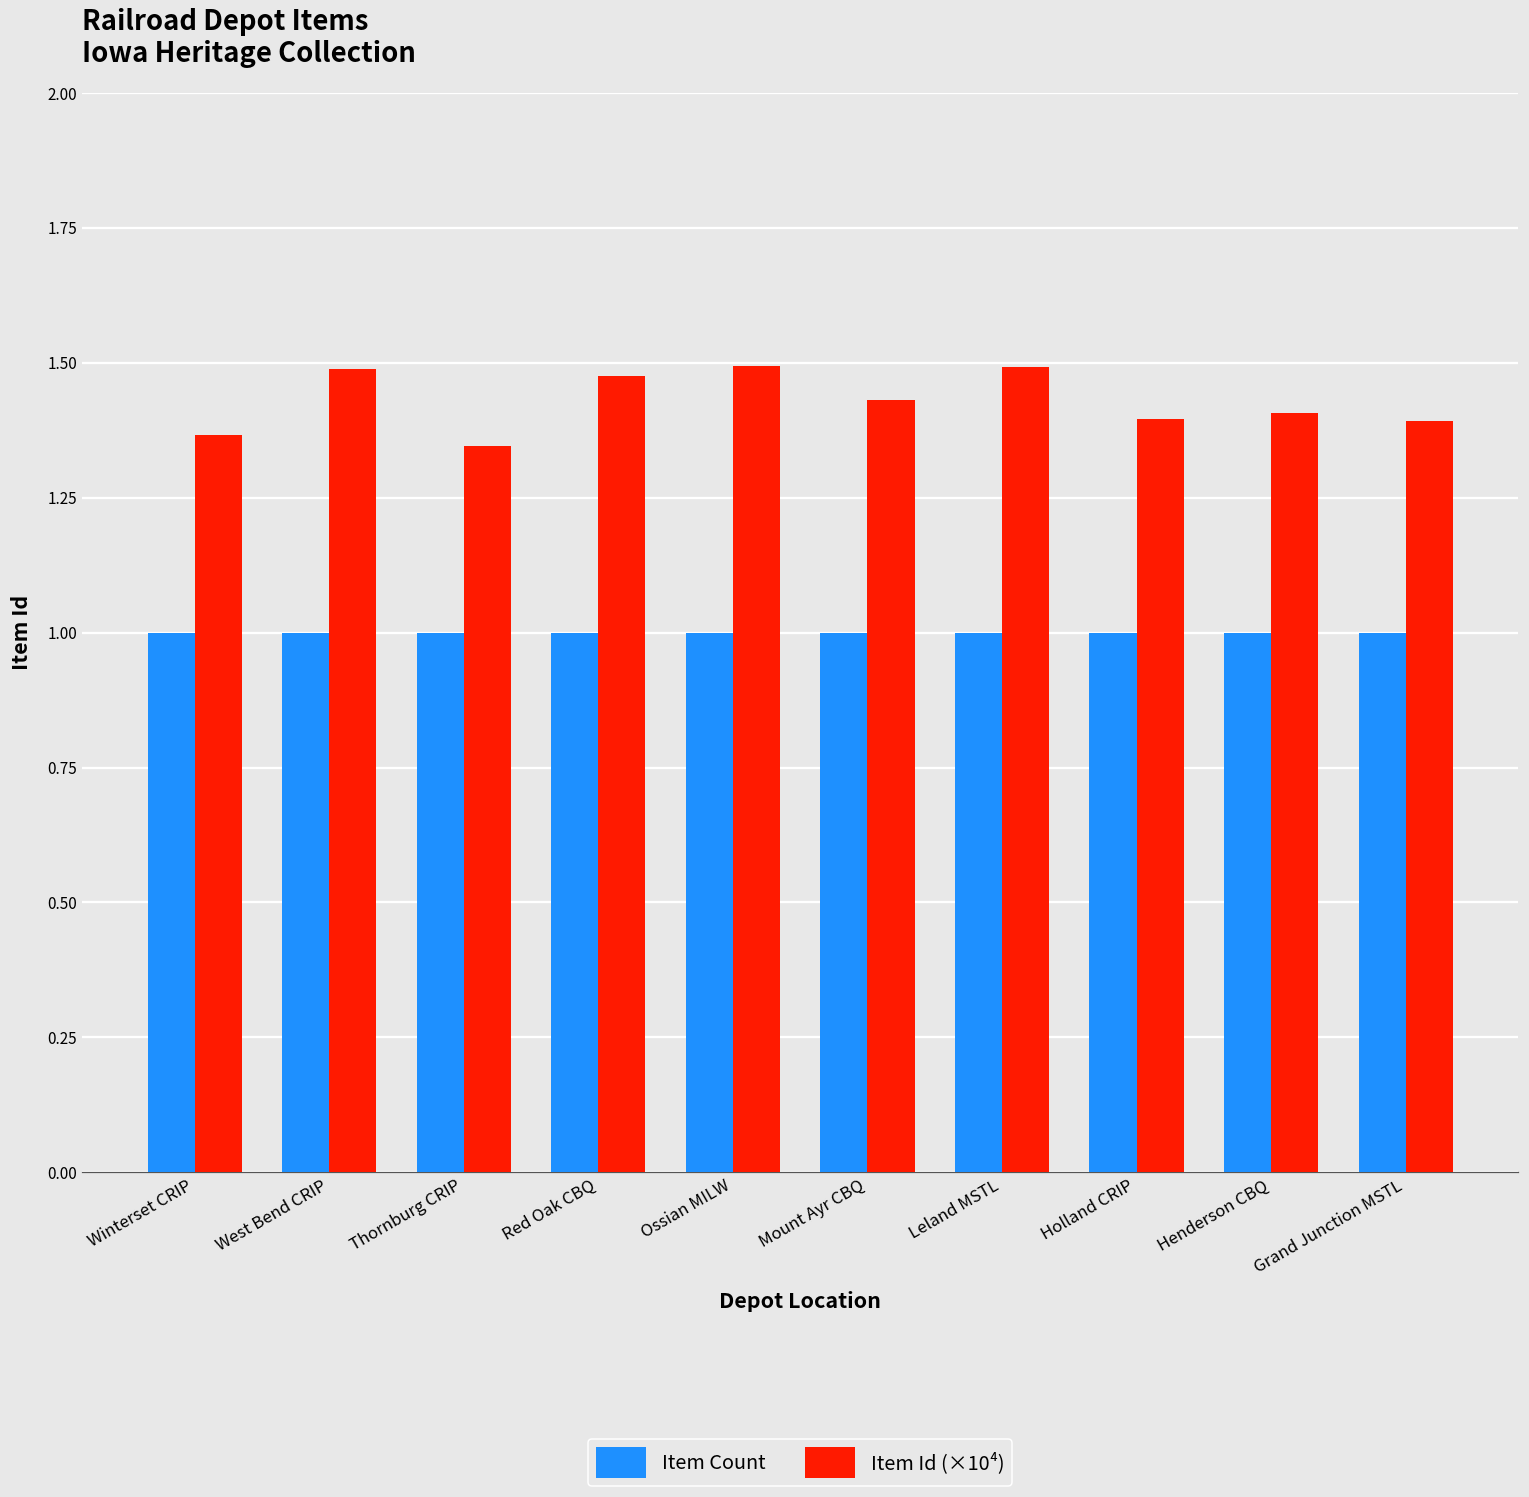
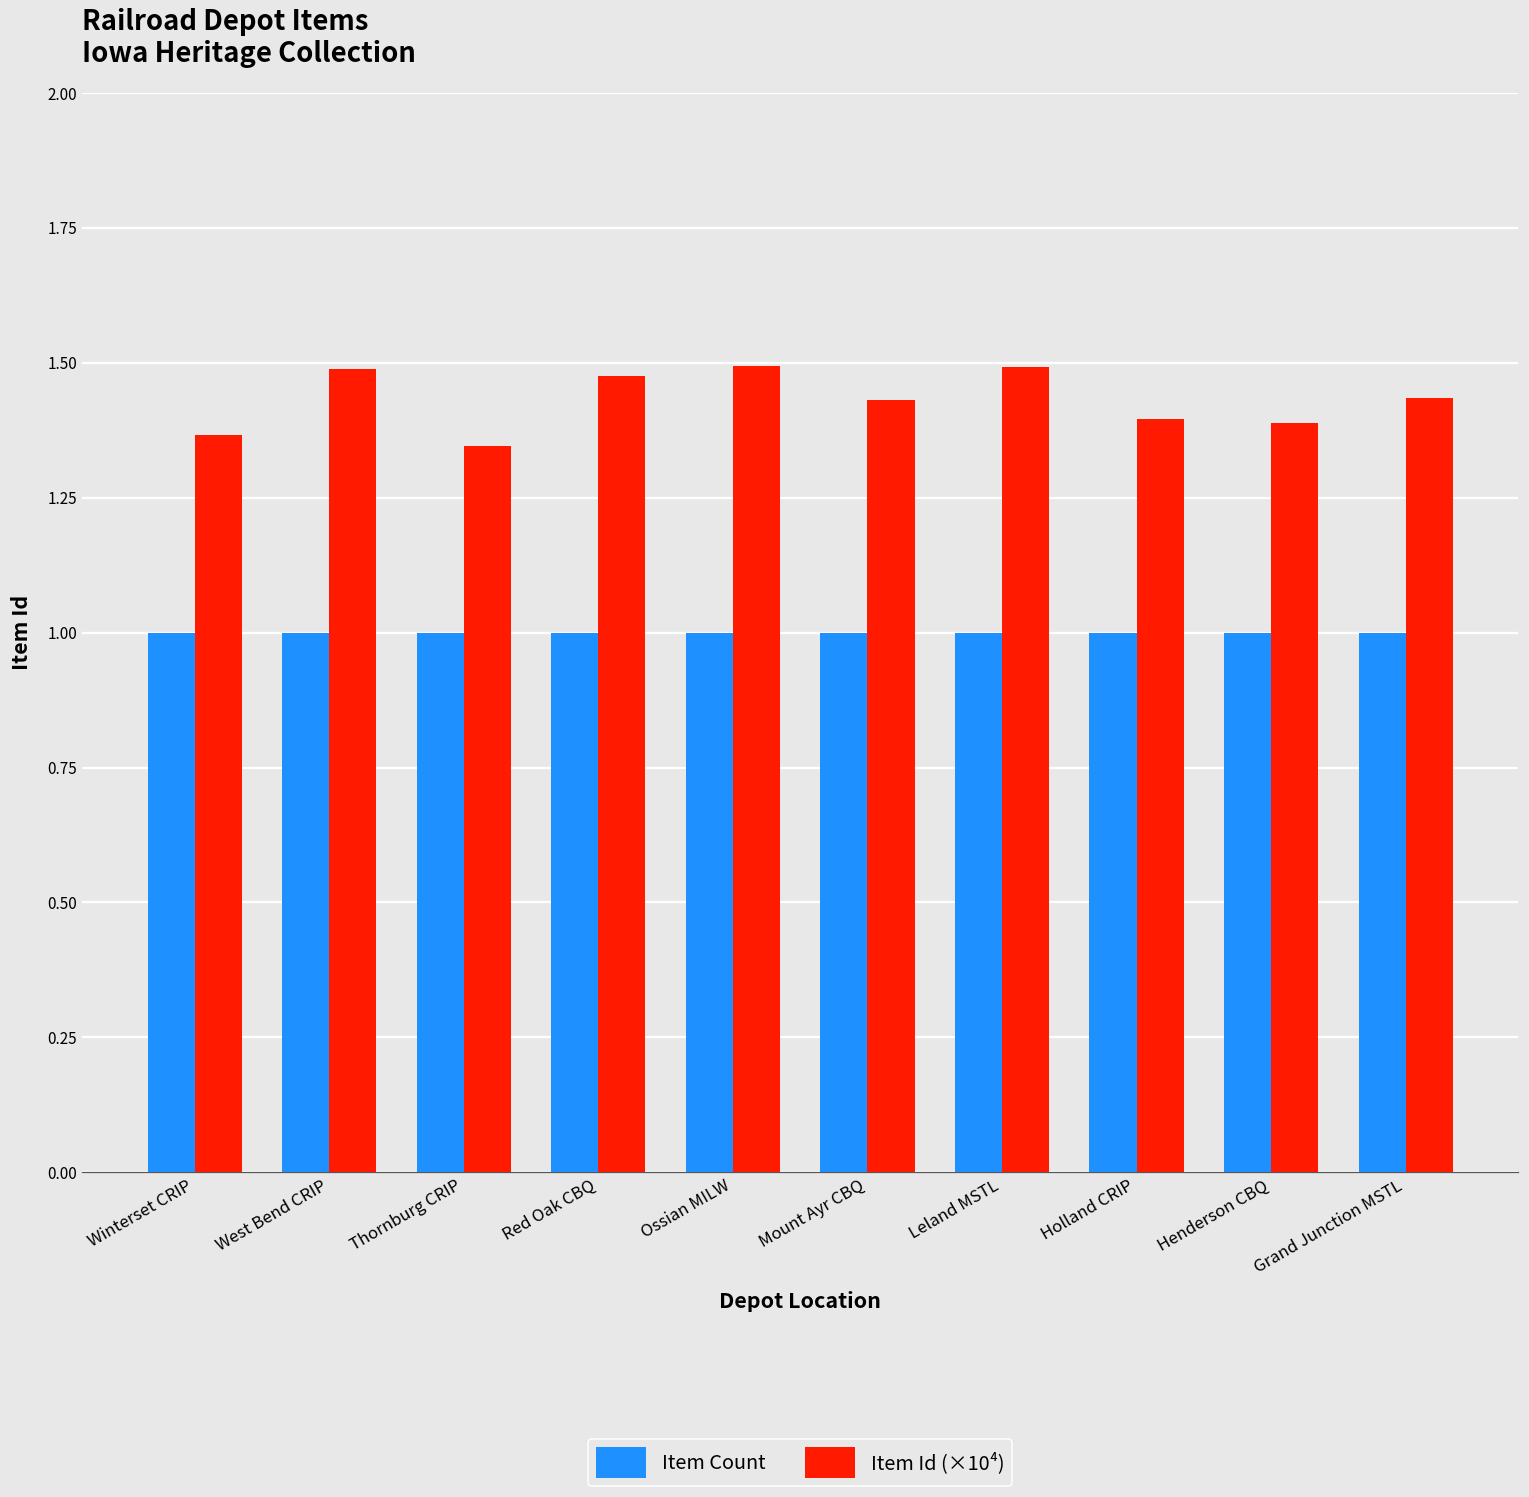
  {
    "Item Count": {
      "Winterset CRIP": 1.00,
      "West Bend CRIP": 1.00,
      "Thornburg CRIP": 1.00,
      "Red Oak CBQ": 1.00,
      "Ossian MILW": 1.00,
      "Mount Ayr CBQ": 1.00,
      "Leland MSTL": 1.00,
      "Holland CRIP": 1.00,
      "Henderson CBQ": 1.00,
      "Grand Junction MSTL": 1.00
    },
    "Item Id (×10⁴)": {
      "Winterset CRIP": 1.37,
      "West Bend CRIP": 1.49,
      "Thornburg CRIP": 1.35,
      "Red Oak CBQ": 1.48,
      "Ossian MILW": 1.49,
      "Mount Ayr CBQ": 1.43,
      "Leland MSTL": 1.49,
      "Holland CRIP": 1.40,
-     "Henderson CBQ": 1.41,
-     "Grand Junction MSTL": 1.39
+     "Henderson CBQ": 1.39,
+     "Grand Junction MSTL": 1.44
    }
  }
